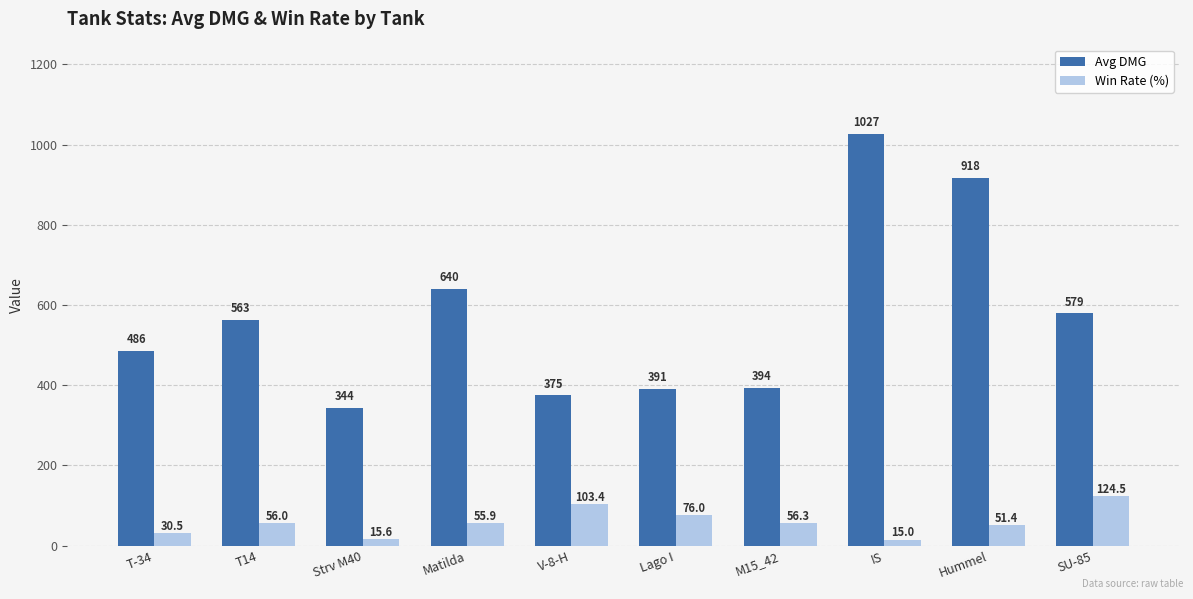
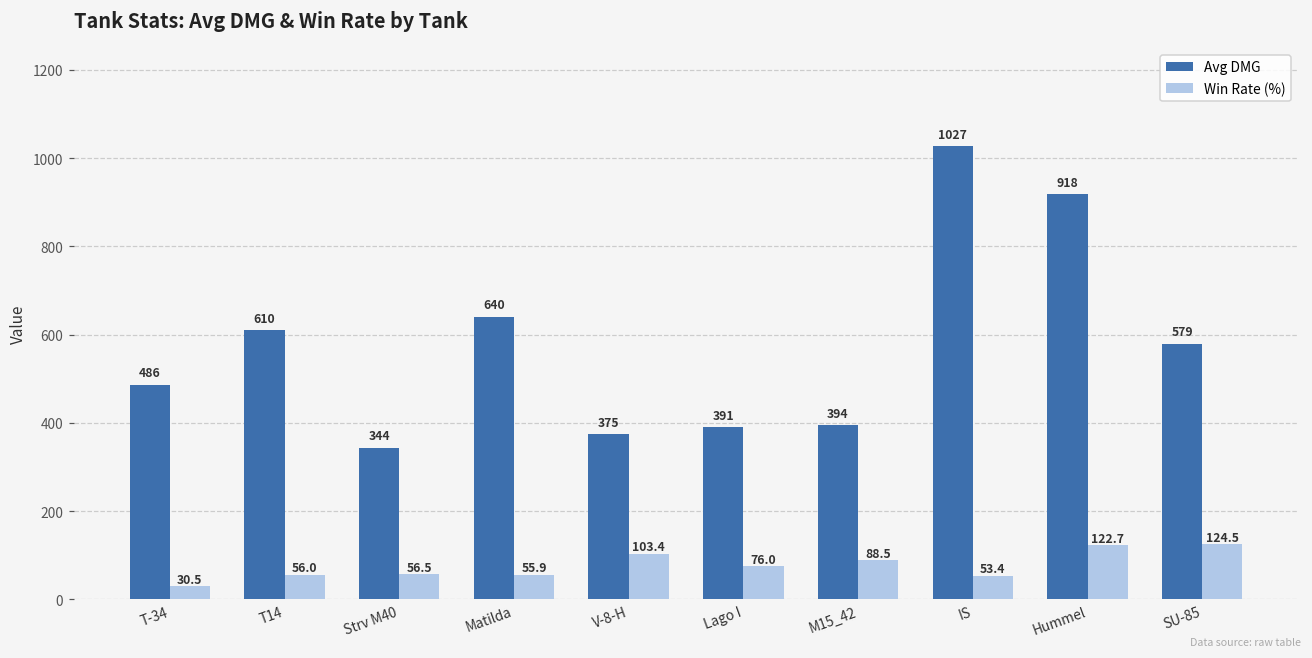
  {
    "Avg DMG": {
      "T-34": 486,
-     "T14": 563,
+     "T14": 610,
      "Strv M40": 344,
      "Matilda": 640,
      "V-8-H": 375,
      "Lago I": 391,
      "M15_42": 394,
      "IS": 1027,
      "Hummel": 918,
      "SU-85": 579
    },
    "Win Rate (%)": {
      "T-34": 30.5,
      "T14": 56.0,
-     "Strv M40": 15.6,
+     "Strv M40": 56.5,
      "Matilda": 55.9,
      "V-8-H": 103.4,
      "Lago I": 76.0,
-     "M15_42": 56.3,
-     "IS": 15.0,
-     "Hummel": 51.4,
+     "M15_42": 88.5,
+     "IS": 53.4,
+     "Hummel": 122.7,
      "SU-85": 124.5
    }
  }
